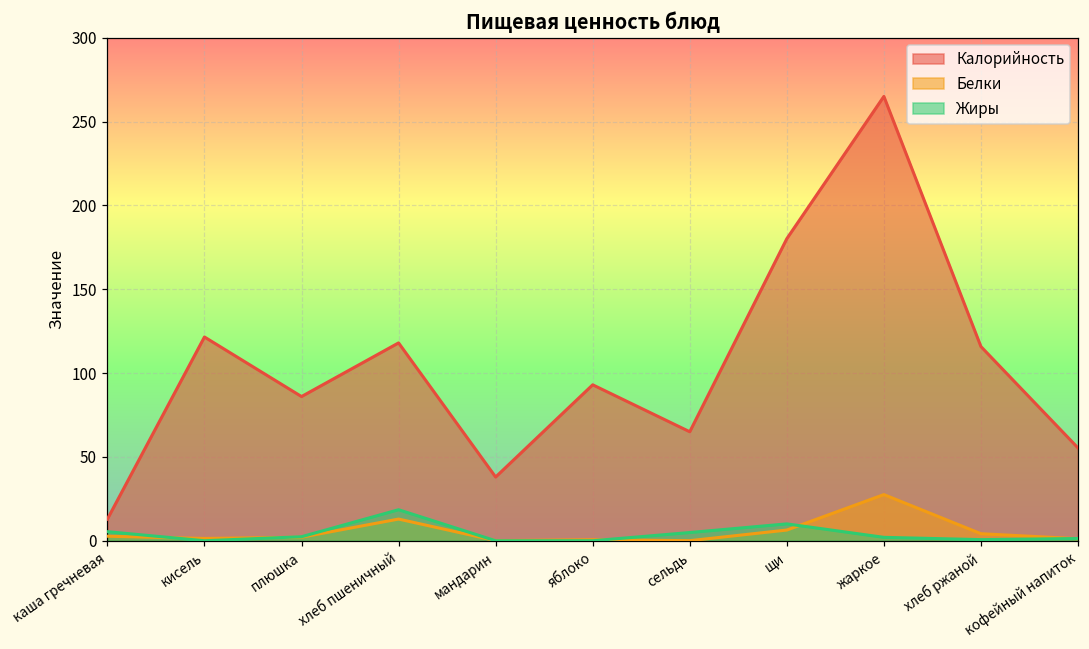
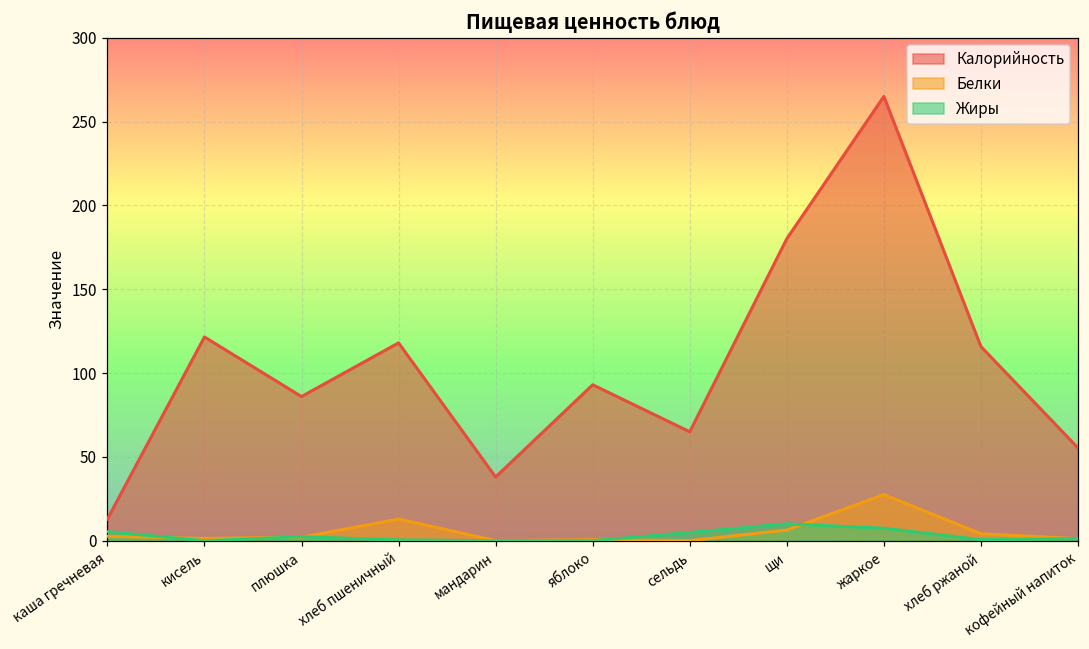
  {
    "Калорийность": {
      "каша гречневая": 13,
      "кисель": 122,
      "плюшка": 86,
      "хлеб пшеничный": 118,
      "мандарин": 38,
      "яблоко": 93,
      "сельдь": 65,
      "щи": 180,
      "жаркое": 265,
      "хлеб ржаной": 116,
      "кофейный напиток": 55
    },
    "Белки": {
      "каша гречневая": 3,
      "хлеб пшеничный": 13,
      "сельдь": 0,
      "щи": 6,
      "жаркое": 28,
      "хлеб ржаной": 4
    },
    "Жиры": {
      "каша гречневая": 5,
-     "хлеб пшеничный": 19,
+     "хлеб пшеничный": 1,
      "сельдь": 5,
      "щи": 10,
-     "жаркое": 2,
+     "жаркое": 7,
      "хлеб ржаной": 1
    }
  }
